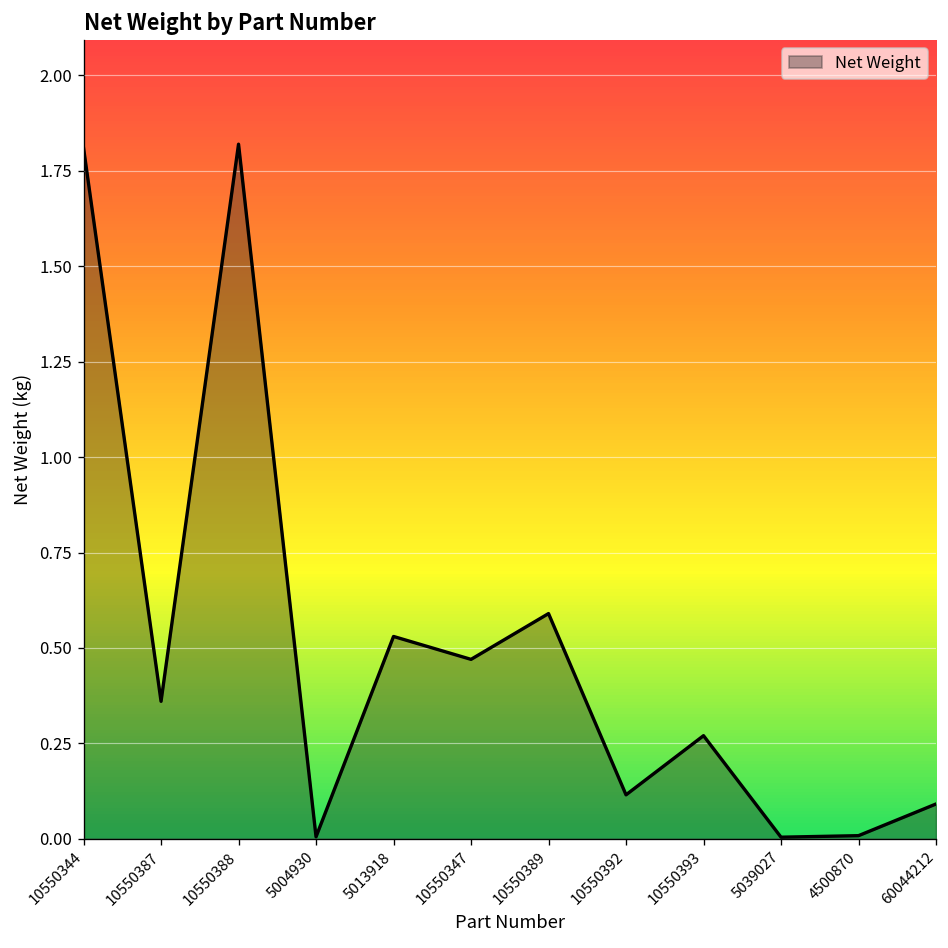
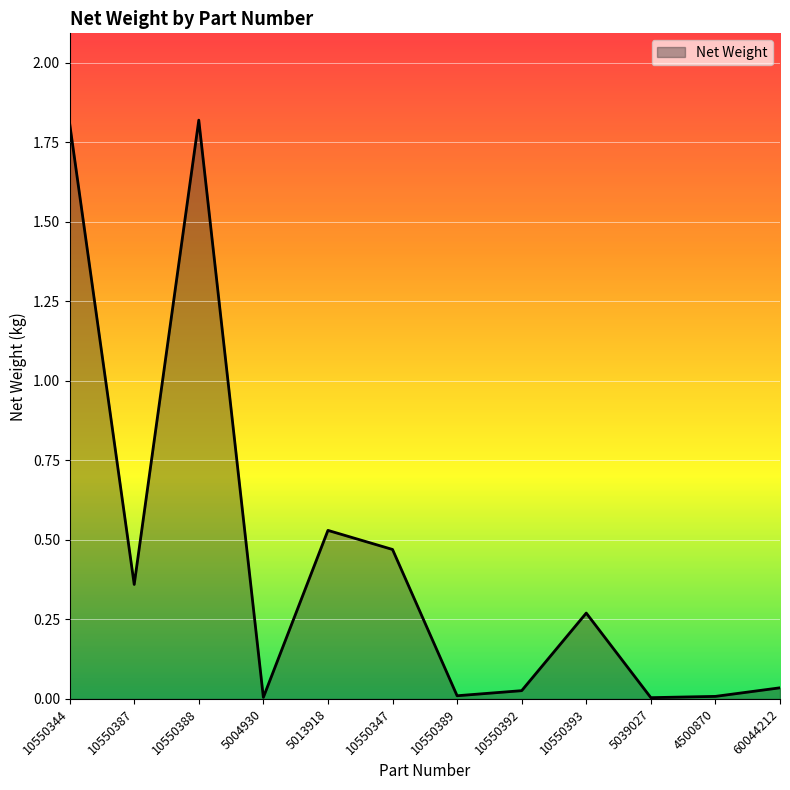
  {
    "10550344": 1.81,
    "10550387": 0.36,
    "10550388": 1.82,
    "5004930": 0.01,
    "5013918": 0.53,
    "10550347": 0.47,
-   "10550389": 0.59,
-   "10550392": 0.12,
+   "10550389": 0.01,
+   "10550392": 0.03,
    "10550393": 0.27,
    "5039027": 0.00,
    "4500870": 0.01,
-   "60044212": 0.09
+   "60044212": 0.04
  }
